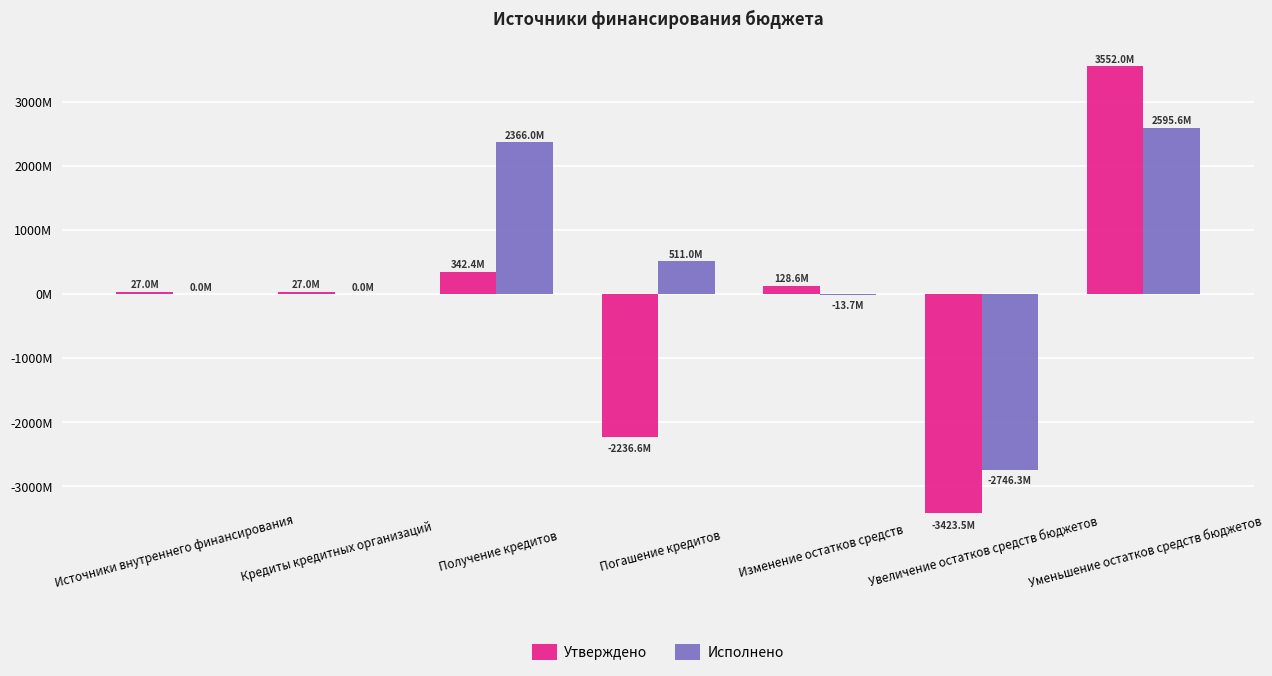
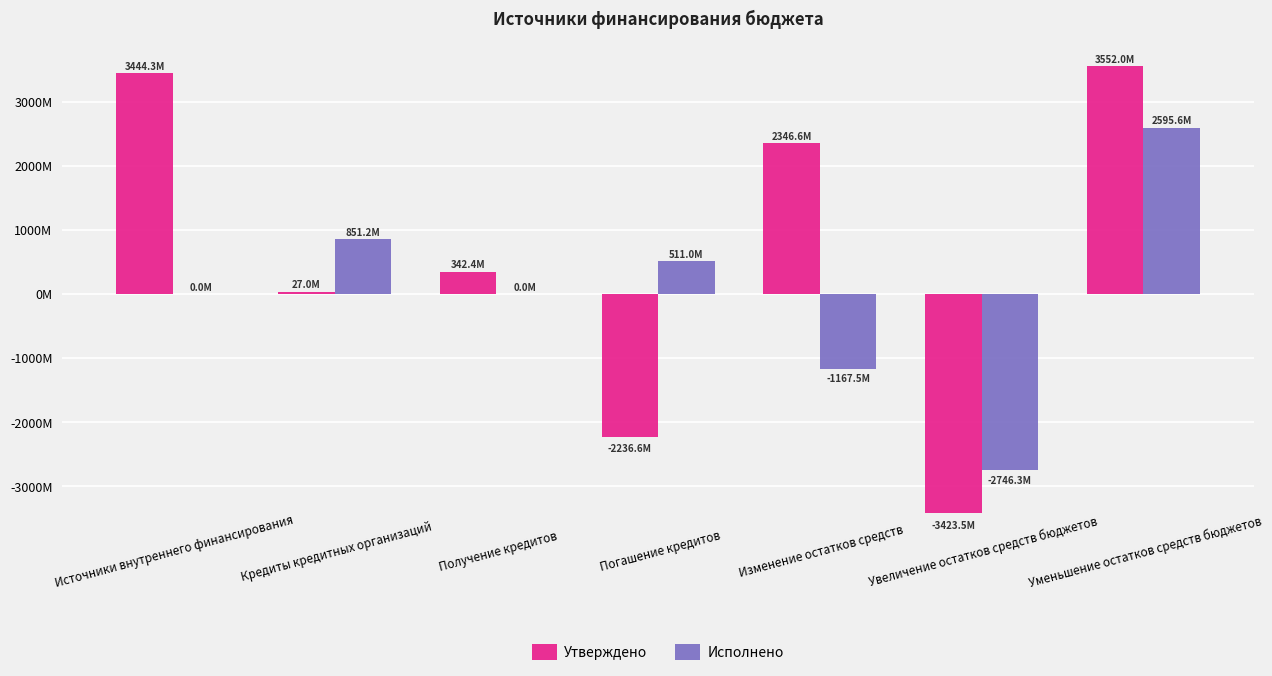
  {
    "Утверждено": {
-     "Источники внутреннего финансирования": "27.0M",
+     "Источники внутреннего финансирования": "3444.3M",
      "Кредиты кредитных организаций": "27.0M",
      "Получение кредитов": "342.4M",
      "Погашение кредитов": "-2236.6M",
-     "Изменение остатков средств": "128.6M",
+     "Изменение остатков средств": "2346.6M",
      "Увеличение остатков средств бюджетов": "-3423.5M",
      "Уменьшение остатков средств бюджетов": "3552.0M"
    },
    "Исполнено": {
      "Источники внутреннего финансирования": "0.0M",
-     "Кредиты кредитных организаций": "0.0M",
-     "Получение кредитов": "2366.0M",
+     "Кредиты кредитных организаций": "851.2M",
+     "Получение кредитов": "0.0M",
      "Погашение кредитов": "511.0M",
-     "Изменение остатков средств": "-13.7M",
+     "Изменение остатков средств": "-1167.5M",
      "Увеличение остатков средств бюджетов": "-2746.3M",
      "Уменьшение остатков средств бюджетов": "2595.6M"
    }
  }
